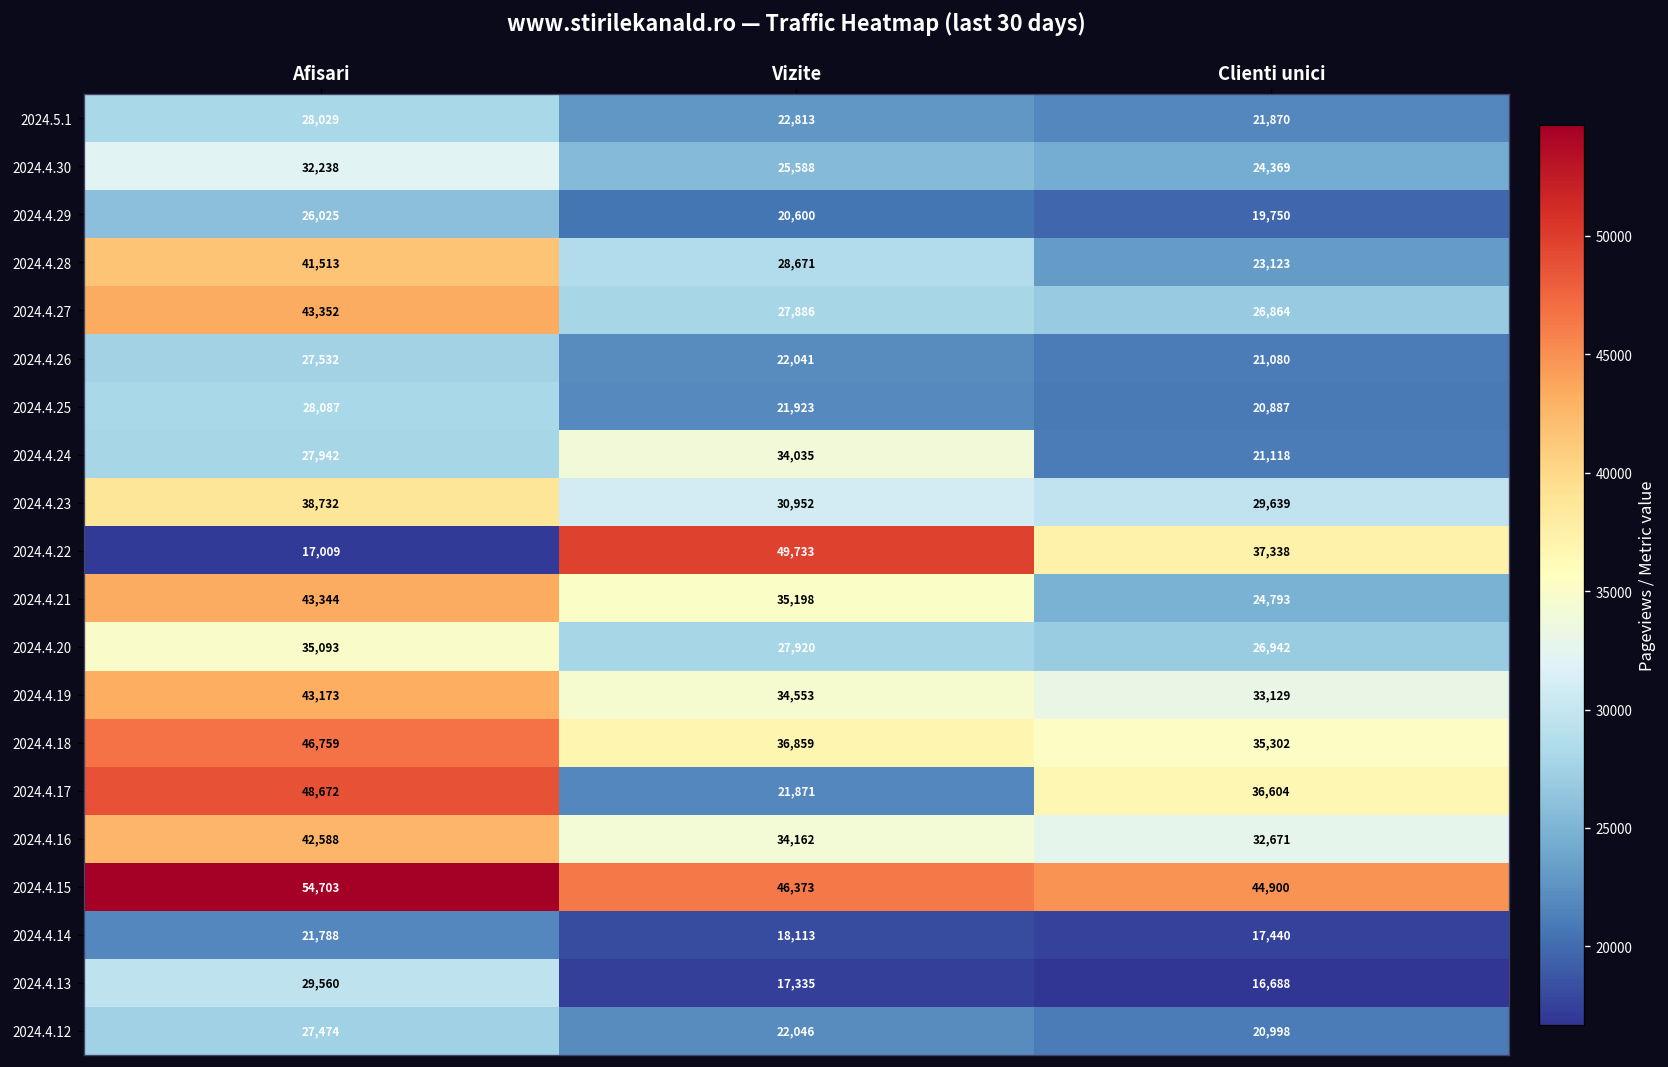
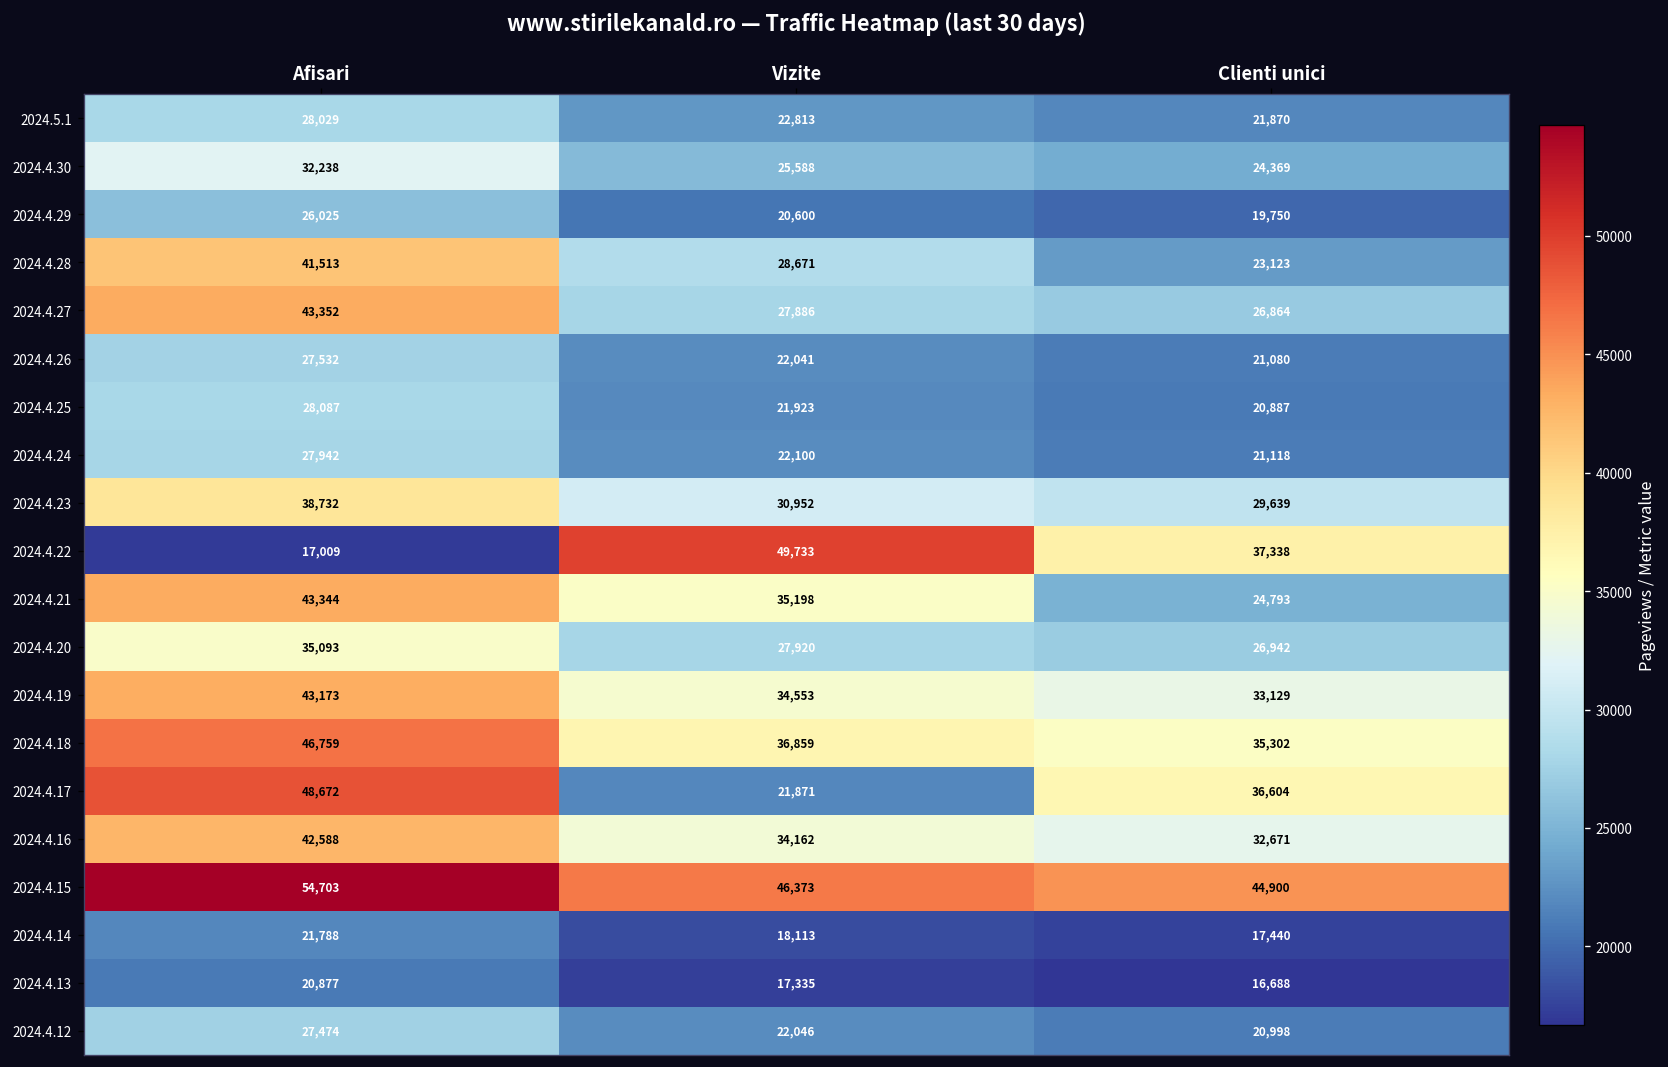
  {
    "2024.5.1": {
      "Afisari": "28,029",
      "Vizite": "22,813",
      "Clienti unici": "21,870"
    },
    "2024.4.30": {
      "Afisari": "32,238",
      "Vizite": "25,588",
      "Clienti unici": "24,369"
    },
    "2024.4.29": {
      "Afisari": "26,025",
      "Vizite": "20,600",
      "Clienti unici": "19,750"
    },
    "2024.4.28": {
      "Afisari": "41,513",
      "Vizite": "28,671",
      "Clienti unici": "23,123"
    },
    "2024.4.27": {
      "Afisari": "43,352",
      "Vizite": "27,886",
      "Clienti unici": "26,864"
    },
    "2024.4.26": {
      "Afisari": "27,532",
      "Vizite": "22,041",
      "Clienti unici": "21,080"
    },
    "2024.4.25": {
      "Afisari": "28,087",
      "Vizite": "21,923",
      "Clienti unici": "20,887"
    },
    "2024.4.24": {
      "Afisari": "27,942",
-     "Vizite": "34,035",
+     "Vizite": "22,100",
      "Clienti unici": "21,118"
    },
    "2024.4.23": {
      "Afisari": "38,732",
      "Vizite": "30,952",
      "Clienti unici": "29,639"
    },
    "2024.4.22": {
      "Afisari": "17,009",
      "Vizite": "49,733",
      "Clienti unici": "37,338"
    },
    "2024.4.21": {
      "Afisari": "43,344",
      "Vizite": "35,198",
      "Clienti unici": "24,793"
    },
    "2024.4.20": {
      "Afisari": "35,093",
      "Vizite": "27,920",
      "Clienti unici": "26,942"
    },
    "2024.4.19": {
      "Afisari": "43,173",
      "Vizite": "34,553",
      "Clienti unici": "33,129"
    },
    "2024.4.18": {
      "Afisari": "46,759",
      "Vizite": "36,859",
      "Clienti unici": "35,302"
    },
    "2024.4.17": {
      "Afisari": "48,672",
      "Vizite": "21,871",
      "Clienti unici": "36,604"
    },
    "2024.4.16": {
      "Afisari": "42,588",
      "Vizite": "34,162",
      "Clienti unici": "32,671"
    },
    "2024.4.15": {
      "Afisari": "54,703",
      "Vizite": "46,373",
      "Clienti unici": "44,900"
    },
    "2024.4.14": {
      "Afisari": "21,788",
      "Vizite": "18,113",
      "Clienti unici": "17,440"
    },
    "2024.4.13": {
-     "Afisari": "29,560",
+     "Afisari": "20,877",
      "Vizite": "17,335",
      "Clienti unici": "16,688"
    },
    "2024.4.12": {
      "Afisari": "27,474",
      "Vizite": "22,046",
      "Clienti unici": "20,998"
    }
  }
